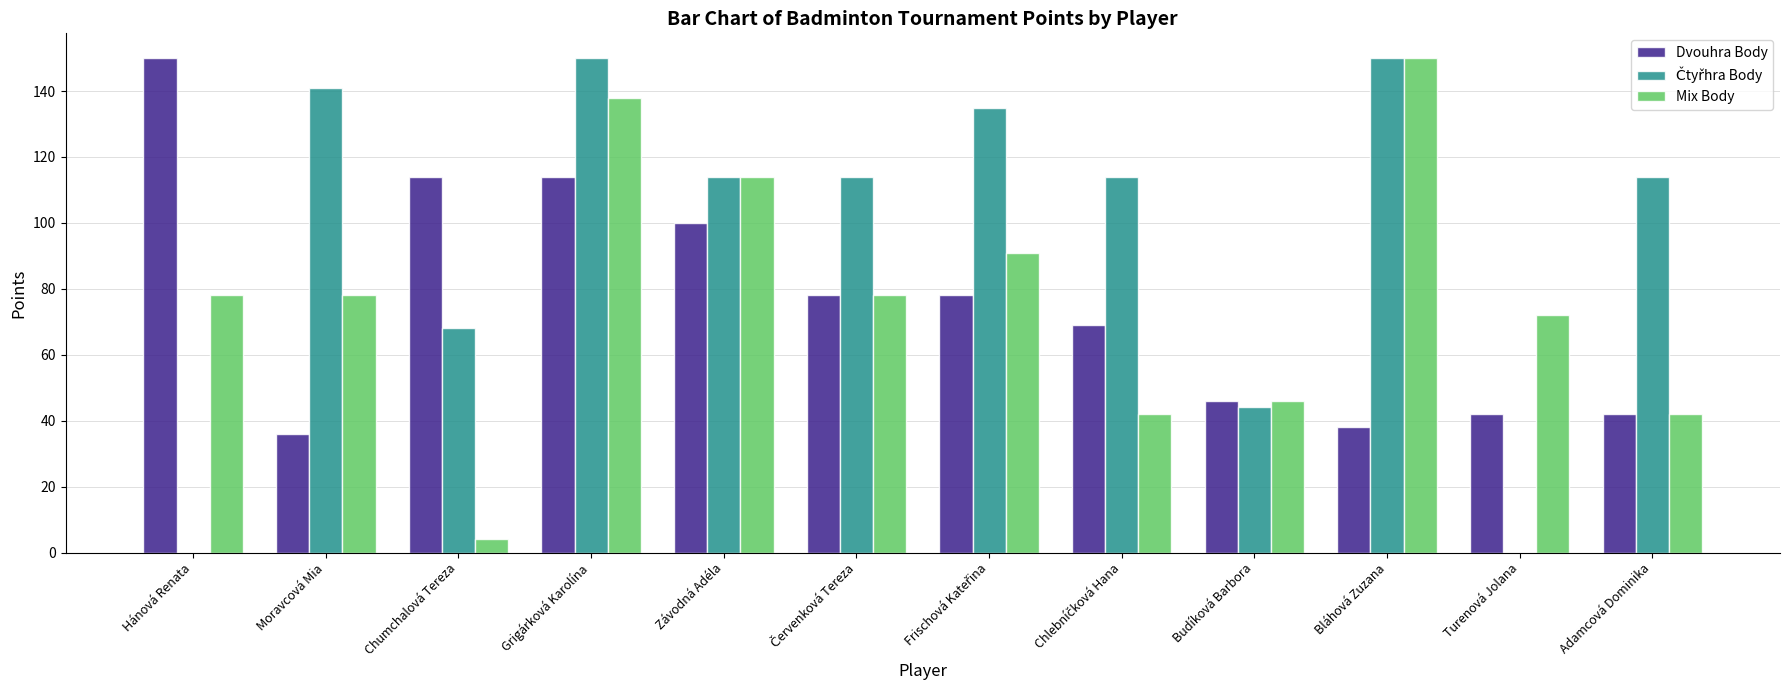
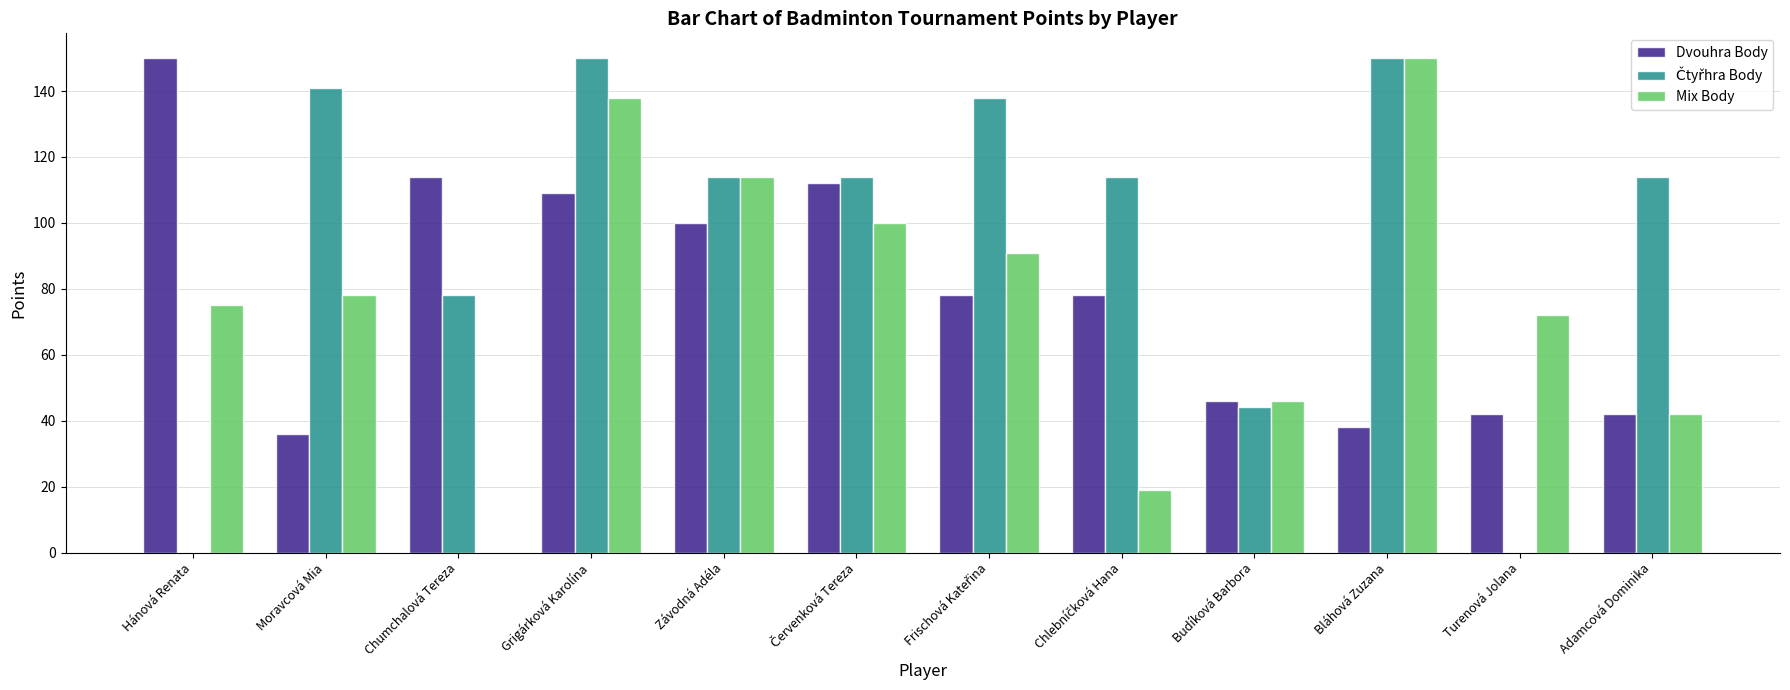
  {
    "Dvouhra Body": {
      "Hánová Renata": 150,
      "Moravcová Mia": 36,
      "Chumchalová Tereza": 114,
-     "Grigárková Karolína": 114,
+     "Grigárková Karolína": 109,
      "Závodná Adéla": 100,
-     "Červenková Tereza": 78,
+     "Červenková Tereza": 112,
      "Frischová Kateřina": 78,
-     "Chlebníčková Hana": 69,
+     "Chlebníčková Hana": 78,
      "Budíková Barbora": 46,
      "Bláhová Zuzana": 38,
      "Turenová Jolana": 42,
      "Adamcová Dominika": 42
    },
    "Čtyřhra Body": {
      "Hánová Renata": 0,
      "Moravcová Mia": 141,
-     "Chumchalová Tereza": 68,
+     "Chumchalová Tereza": 78,
      "Grigárková Karolína": 150,
      "Závodná Adéla": 114,
      "Červenková Tereza": 114,
-     "Frischová Kateřina": 135,
+     "Frischová Kateřina": 138,
      "Chlebníčková Hana": 114,
      "Budíková Barbora": 44,
      "Bláhová Zuzana": 150,
      "Turenová Jolana": 0,
      "Adamcová Dominika": 114
    },
    "Mix Body": {
-     "Hánová Renata": 78,
+     "Hánová Renata": 75,
      "Moravcová Mia": 78,
-     "Chumchalová Tereza": 4,
+     "Chumchalová Tereza": 0,
      "Grigárková Karolína": 138,
      "Závodná Adéla": 114,
-     "Červenková Tereza": 78,
+     "Červenková Tereza": 100,
      "Frischová Kateřina": 91,
-     "Chlebníčková Hana": 42,
+     "Chlebníčková Hana": 19,
      "Budíková Barbora": 46,
      "Bláhová Zuzana": 150,
      "Turenová Jolana": 72,
      "Adamcová Dominika": 42
    }
  }
